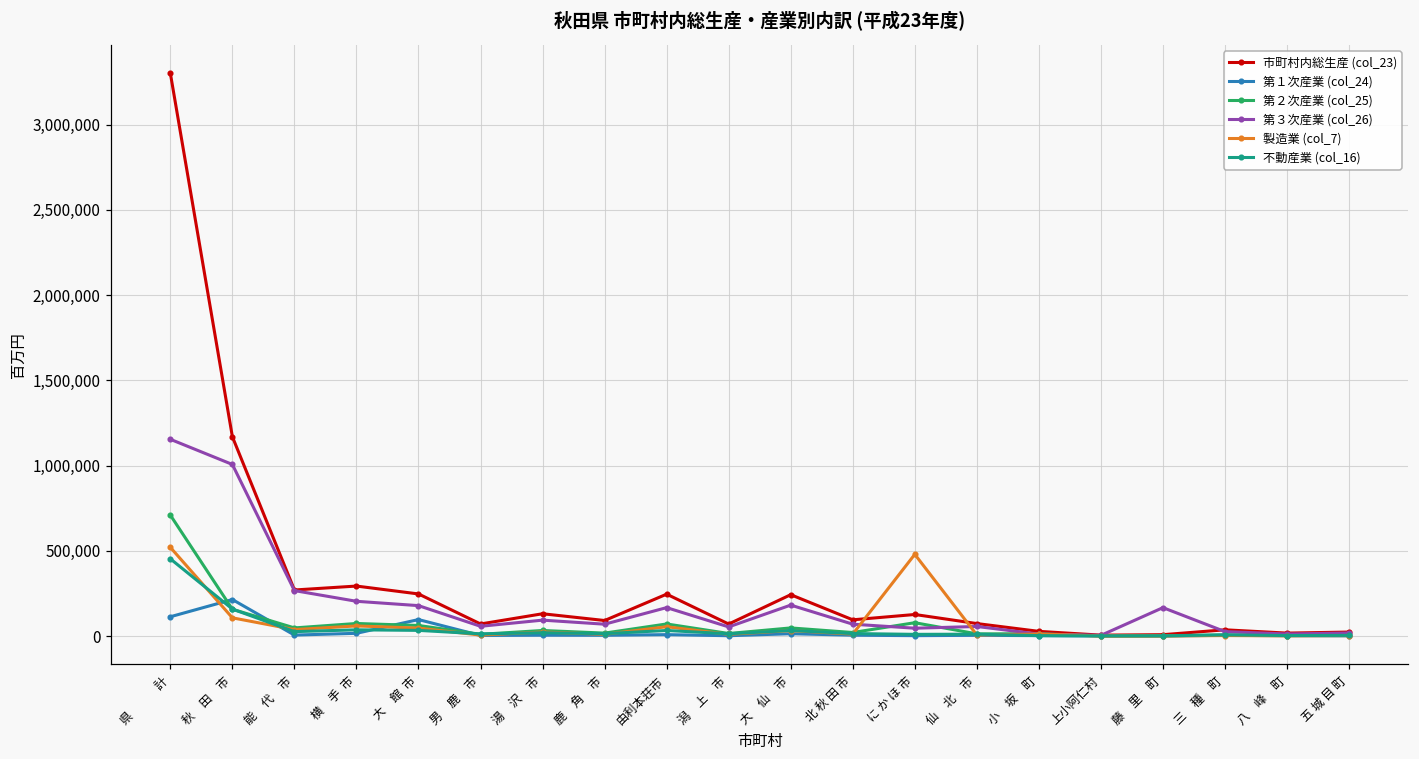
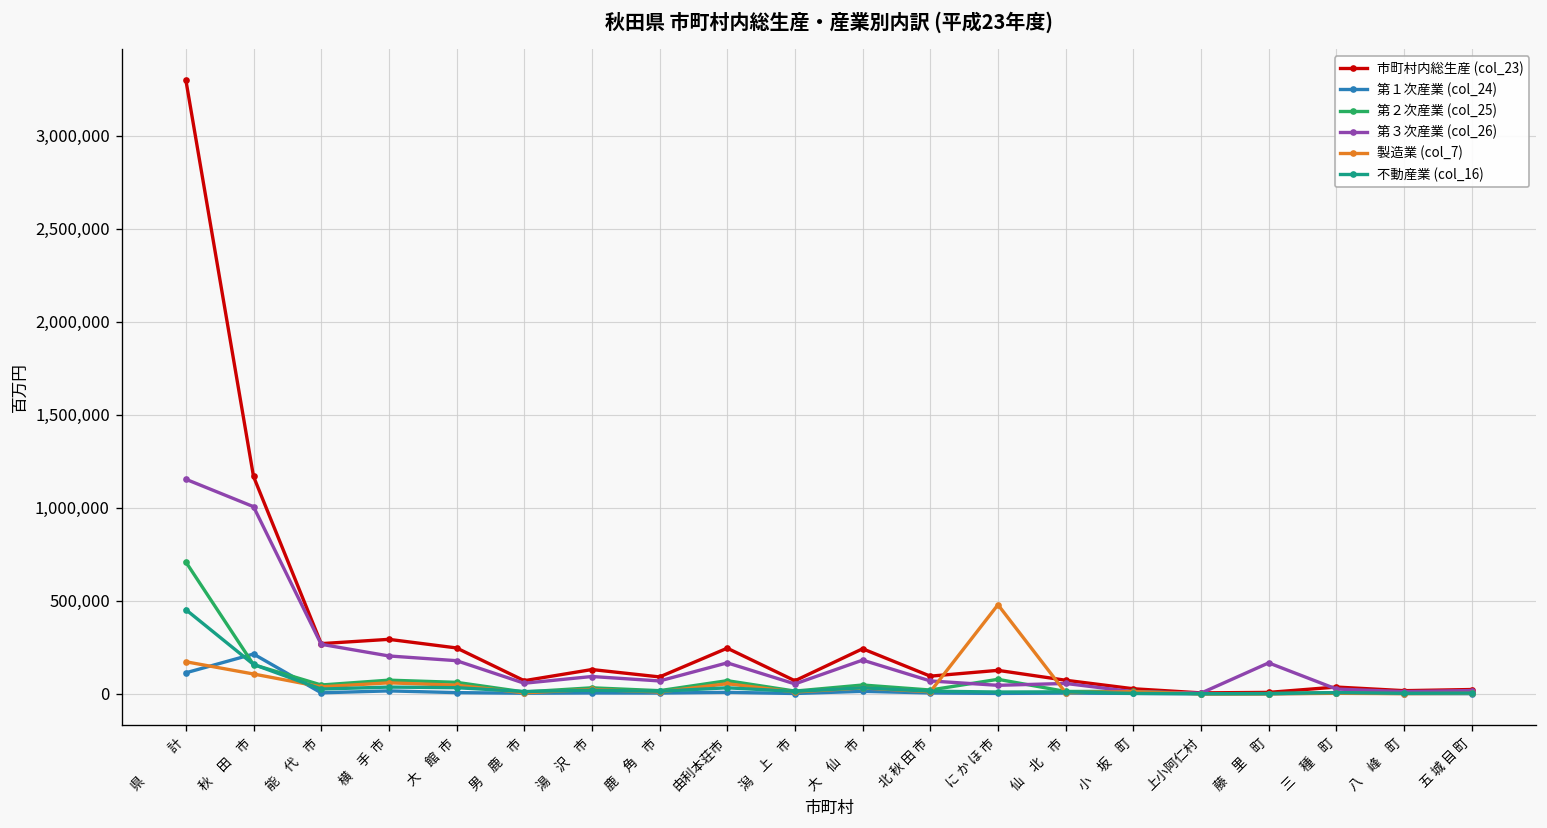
  {
    "市町村内総生産 (col_23)": {
      "県 計": "3,300,000",
      "秋 田 市": "1,170,000",
      "横 手 市": "290,000",
      "大 館 市": "250,000",
      "湯 沢 市": "130,000",
      "鹿 角 市": "90,000",
      "由利本荘市": "250,000",
      "潟 上 市": "70,000",
      "大 仙 市": "240,000",
      "北 秋 田 市": "100,000",
      "に か ほ 市": "130,000",
      "仙 北 市": "70,000"
    },
    "第１次産業 (col_24)": {
      "県 計": "110,000",
      "秋 田 市": "210,000",
      "能 代 市": "10,000",
      "横 手 市": "20,000",
-     "大 館 市": "100,000",
+     "大 館 市": "10,000",
      "由利本荘市": "10,000",
      "大 仙 市": "10,000"
    },
    "第３次産業 (col_26)": {
      "県 計": "1,150,000",
      "秋 田 市": "1,010,000",
      "横 手 市": "200,000",
      "大 館 市": "180,000",
      "湯 沢 市": "90,000",
      "鹿 角 市": "70,000",
      "由利本荘市": "170,000",
      "潟 上 市": "50,000",
      "大 仙 市": "180,000",
      "北 秋 田 市": "70,000",
      "に か ほ 市": "50,000",
      "仙 北 市": "60,000",
      "藤 里 町": "170,000"
    },
    "製造業 (col_7)": {
-     "県 計": "520,000",
+     "県 計": "170,000",
      "秋 田 市": "110,000",
      "由利本荘市": "50,000",
      "に か ほ 市": "480,000"
    }
  }
